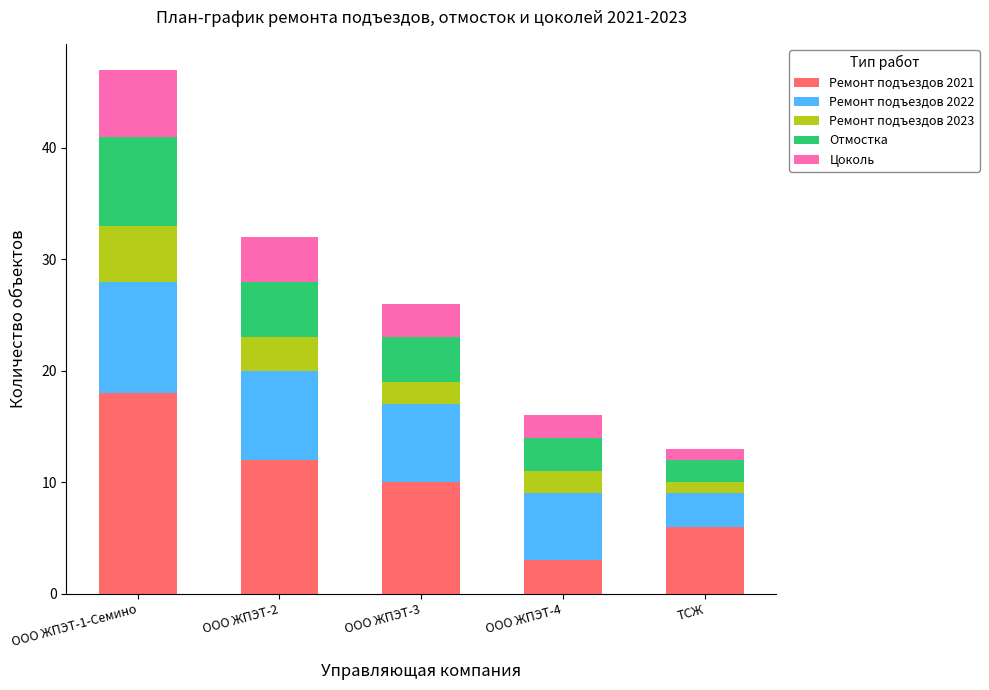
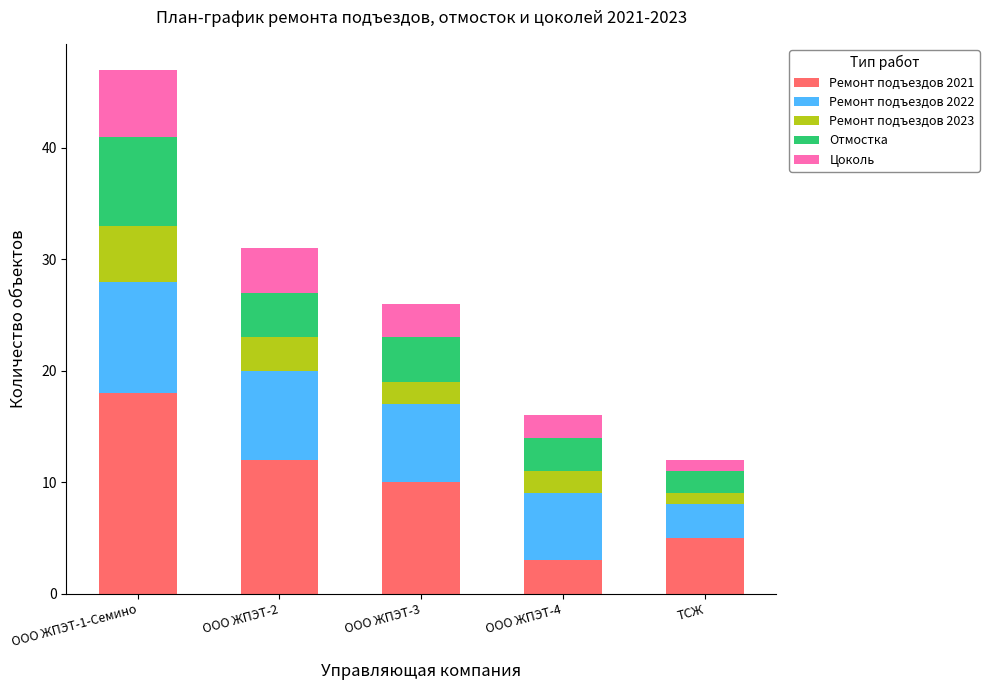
  {
    "Ремонт подъездов 2021": {
      "ООО ЖПЭТ-1-Семино": 18,
      "ООО ЖПЭТ-2": 12,
      "ООО ЖПЭТ-3": 10,
      "ООО ЖПЭТ-4": 3,
-     "ТСЖ": 6
+     "ТСЖ": 5
    },
    "Ремонт подъездов 2022": {
      "ООО ЖПЭТ-1-Семино": 10,
      "ООО ЖПЭТ-2": 8,
      "ООО ЖПЭТ-3": 7,
      "ООО ЖПЭТ-4": 6,
      "ТСЖ": 3
    },
    "Ремонт подъездов 2023": {
      "ООО ЖПЭТ-1-Семино": 5,
      "ООО ЖПЭТ-2": 3,
      "ООО ЖПЭТ-3": 2,
      "ООО ЖПЭТ-4": 2,
      "ТСЖ": 1
    },
    "Отмостка": {
      "ООО ЖПЭТ-1-Семино": 8,
-     "ООО ЖПЭТ-2": 5,
+     "ООО ЖПЭТ-2": 4,
      "ООО ЖПЭТ-3": 4,
      "ООО ЖПЭТ-4": 3,
      "ТСЖ": 2
    },
    "Цоколь": {
      "ООО ЖПЭТ-1-Семино": 6,
      "ООО ЖПЭТ-2": 4,
      "ООО ЖПЭТ-3": 3,
      "ООО ЖПЭТ-4": 2,
      "ТСЖ": 1
    }
  }
